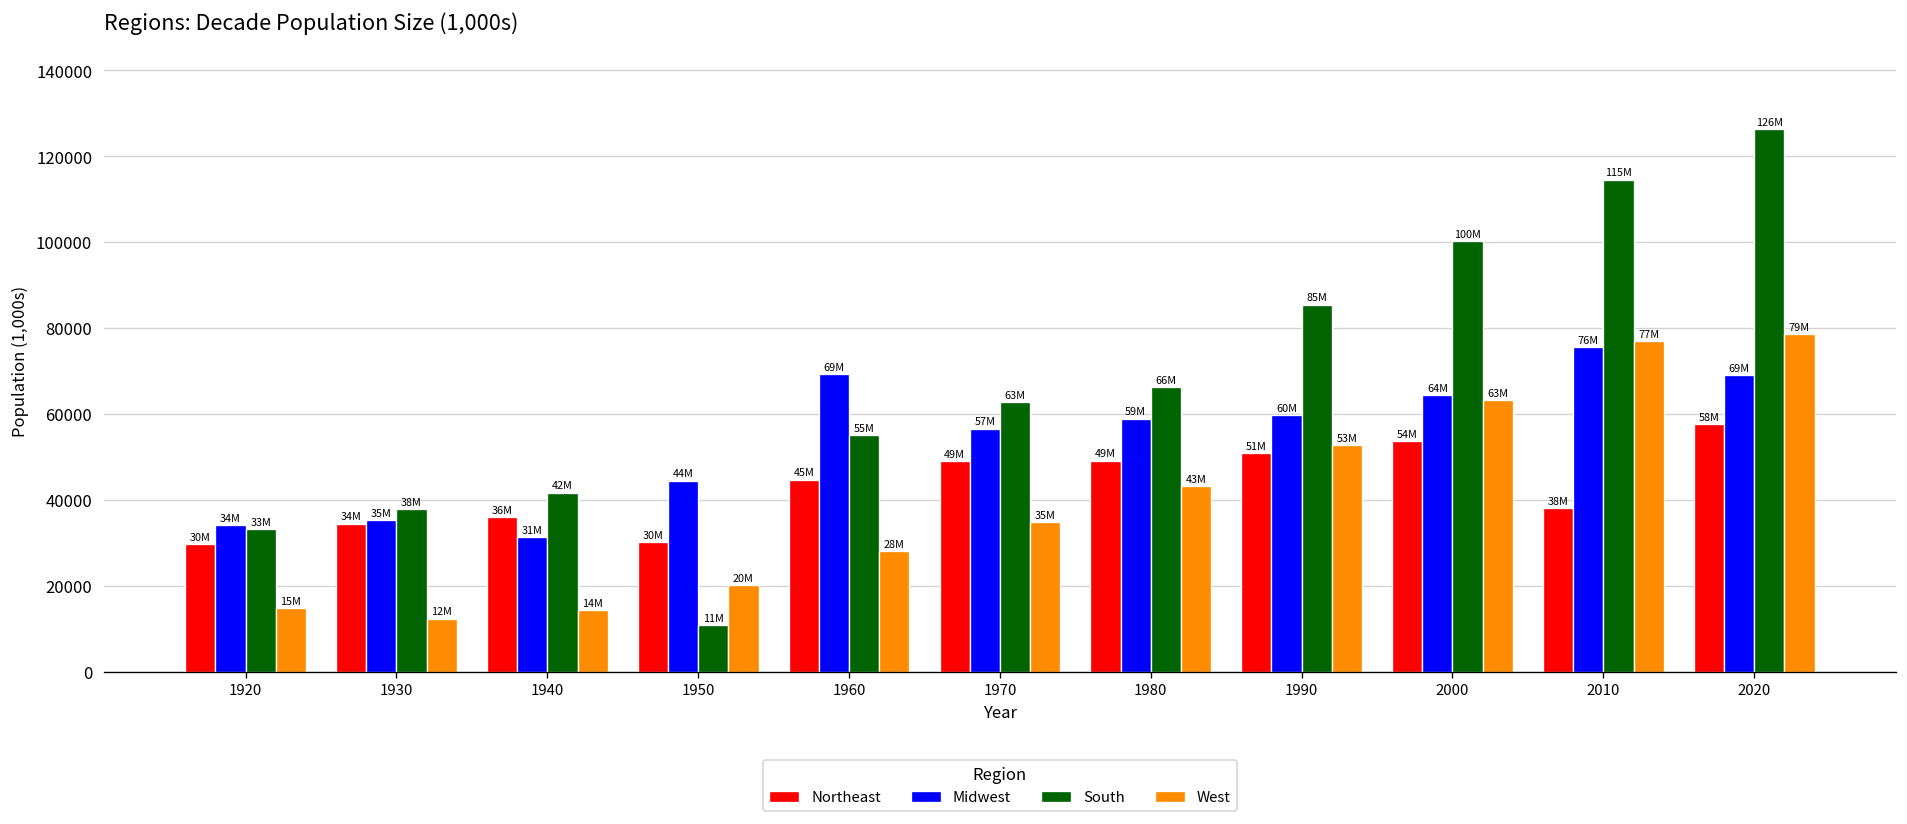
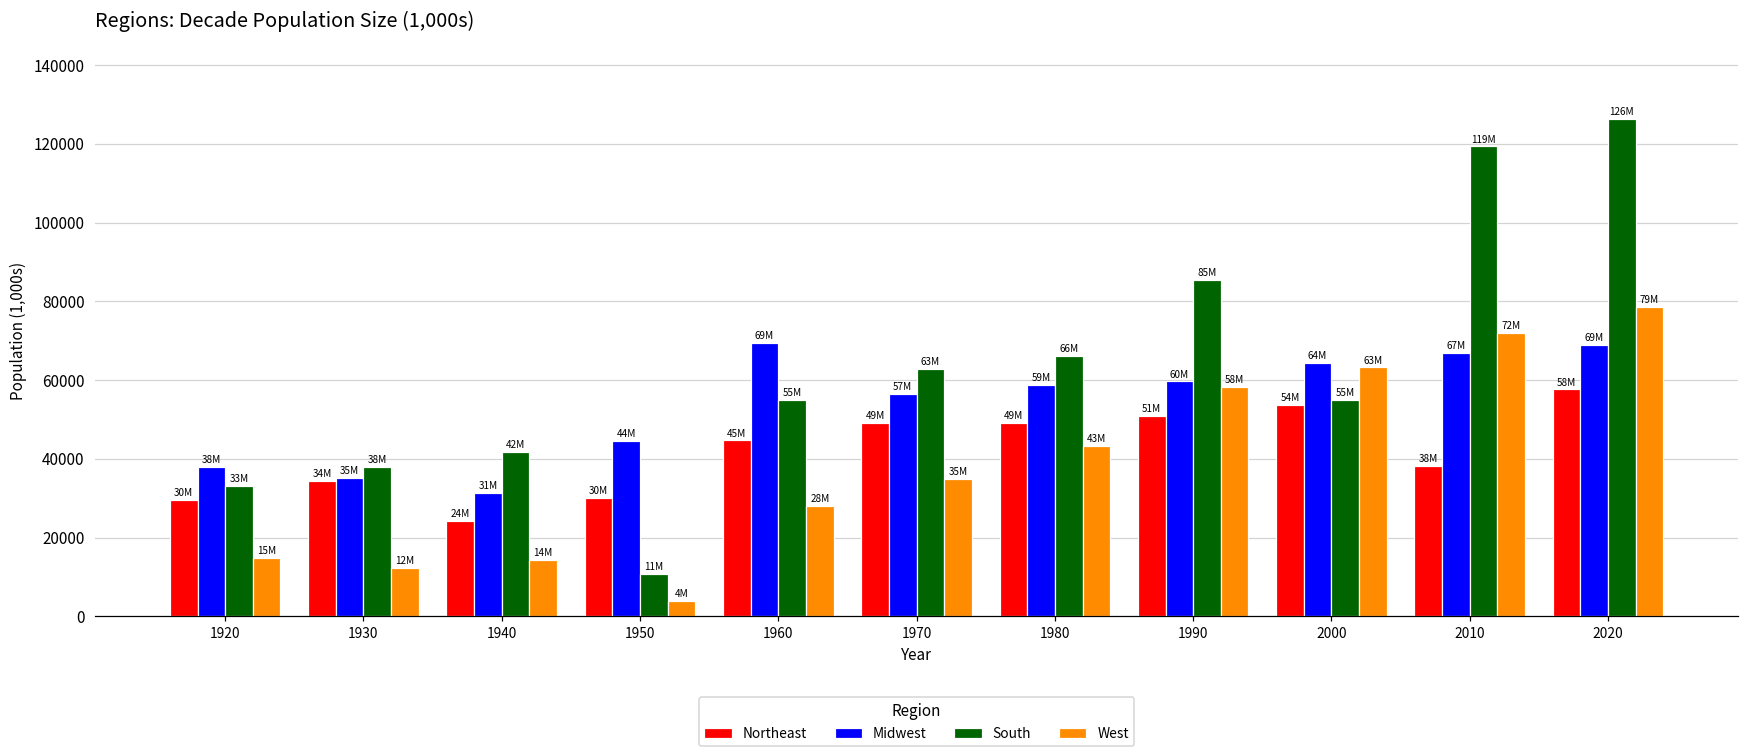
  {
    "Northeast": {
      "1920": "30M",
      "1930": "34M",
-     "1940": "36M",
+     "1940": "24M",
      "1950": "30M",
      "1960": "45M",
      "1970": "49M",
      "1980": "49M",
      "1990": "51M",
      "2000": "54M",
      "2010": "38M",
      "2020": "58M"
    },
    "Midwest": {
-     "1920": "34M",
+     "1920": "38M",
      "1930": "35M",
      "1940": "31M",
      "1950": "44M",
      "1960": "69M",
      "1970": "57M",
      "1980": "59M",
      "1990": "60M",
      "2000": "64M",
-     "2010": "76M",
+     "2010": "67M",
      "2020": "69M"
    },
    "South": {
      "1920": "33M",
      "1930": "38M",
      "1940": "42M",
      "1950": "11M",
      "1960": "55M",
      "1970": "63M",
      "1980": "66M",
      "1990": "85M",
-     "2000": "100M",
-     "2010": "115M",
+     "2000": "55M",
+     "2010": "119M",
      "2020": "126M"
    },
    "West": {
      "1920": "15M",
      "1930": "12M",
      "1940": "14M",
-     "1950": "20M",
+     "1950": "4M",
      "1960": "28M",
      "1970": "35M",
      "1980": "43M",
-     "1990": "53M",
+     "1990": "58M",
      "2000": "63M",
-     "2010": "77M",
+     "2010": "72M",
      "2020": "79M"
    }
  }
